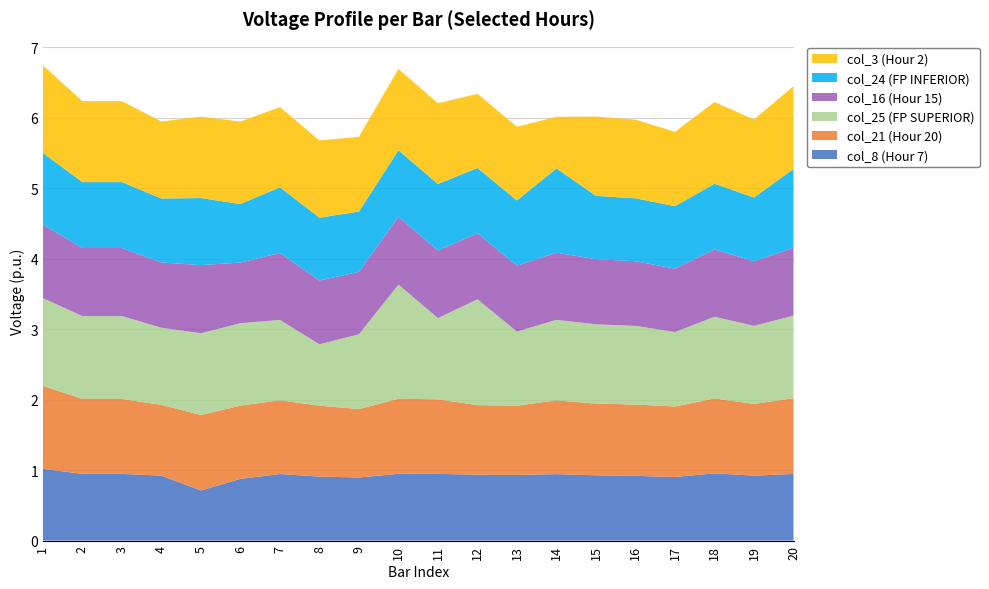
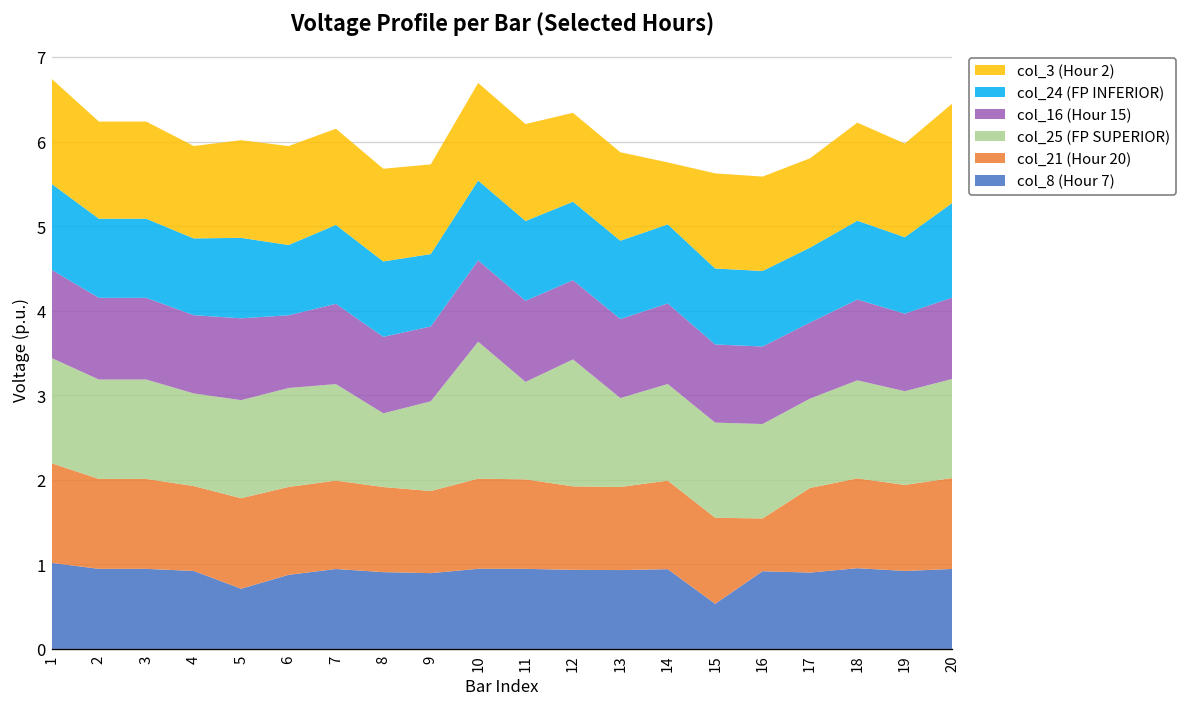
  {
    "col_8 (Hour 7)": {
      "1": 1.0,
      "2": 0.9,
      "3": 0.9,
      "4": 0.9,
      "5": 0.7,
      "6": 0.9,
      "7": 0.9,
      "8": 0.9,
      "9": 0.9,
      "10": 0.9,
      "11": 0.9,
      "12": 0.9,
      "13": 0.9,
      "14": 0.9,
-     "15": 0.9,
+     "15": 0.5,
      "16": 0.9,
      "17": 0.9,
      "18": 1.0,
      "19": 0.9,
      "20": 0.9
    },
    "col_21 (Hour 20)": {
      "1": 1.2,
      "2": 1.1,
      "3": 1.1,
      "4": 1.0,
      "5": 1.1,
      "6": 1.0,
      "7": 1.0,
      "8": 1.0,
      "9": 1.0,
      "10": 1.1,
      "11": 1.1,
      "12": 1.0,
      "13": 1.0,
      "14": 1.0,
      "15": 1.0,
-     "16": 1.0,
+     "16": 0.6,
      "17": 1.0,
      "18": 1.1,
      "19": 1.0,
      "20": 1.1
    },
    "col_25 (FP SUPERIOR)": {
      "1": 1.2,
      "2": 1.2,
      "3": 1.2,
      "4": 1.1,
      "5": 1.2,
      "6": 1.2,
      "7": 1.1,
      "8": 0.9,
      "9": 1.1,
      "10": 1.6,
      "11": 1.2,
      "12": 1.5,
      "13": 1.1,
      "14": 1.1,
      "15": 1.1,
      "16": 1.1,
      "17": 1.1,
      "18": 1.2,
      "19": 1.1,
      "20": 1.2
    },
    "col_16 (Hour 15)": {
      "1": 1.0,
      "2": 1.0,
      "3": 1.0,
      "4": 0.9,
      "5": 1.0,
      "6": 0.9,
      "7": 0.9,
      "8": 0.9,
      "9": 0.9,
      "10": 1.0,
      "11": 1.0,
      "12": 0.9,
      "13": 0.9,
      "14": 1.0,
      "15": 0.9,
      "16": 0.9,
      "17": 0.9,
      "18": 1.0,
      "19": 0.9,
      "20": 1.0
    },
    "col_24 (FP INFERIOR)": {
      "1": 1.0,
      "2": 0.9,
      "3": 0.9,
      "4": 0.9,
      "5": 1.0,
      "6": 0.8,
      "7": 0.9,
      "8": 0.9,
      "9": 0.9,
      "10": 0.9,
      "11": 0.9,
      "12": 0.9,
      "13": 0.9,
-     "14": 1.2,
+     "14": 0.9,
      "15": 0.9,
      "16": 0.9,
      "17": 0.9,
      "18": 0.9,
      "19": 0.9,
      "20": 1.1
    },
    "col_3 (Hour 2)": {
      "1": 1.2,
      "2": 1.1,
      "3": 1.1,
      "4": 1.1,
      "5": 1.2,
      "6": 1.2,
      "7": 1.1,
      "8": 1.1,
      "9": 1.1,
      "10": 1.2,
      "11": 1.1,
      "12": 1.1,
      "13": 1.0,
      "14": 0.7,
      "15": 1.1,
      "16": 1.1,
      "17": 1.1,
      "18": 1.2,
      "19": 1.1,
      "20": 1.2
    }
  }
